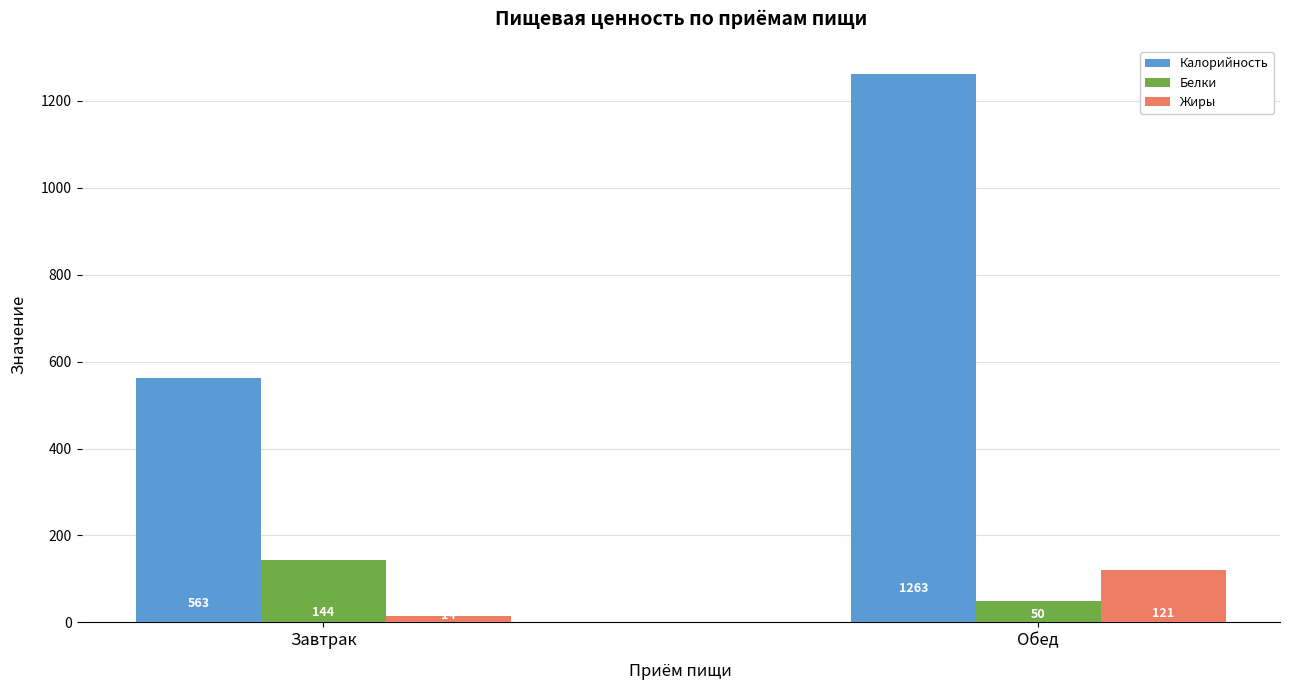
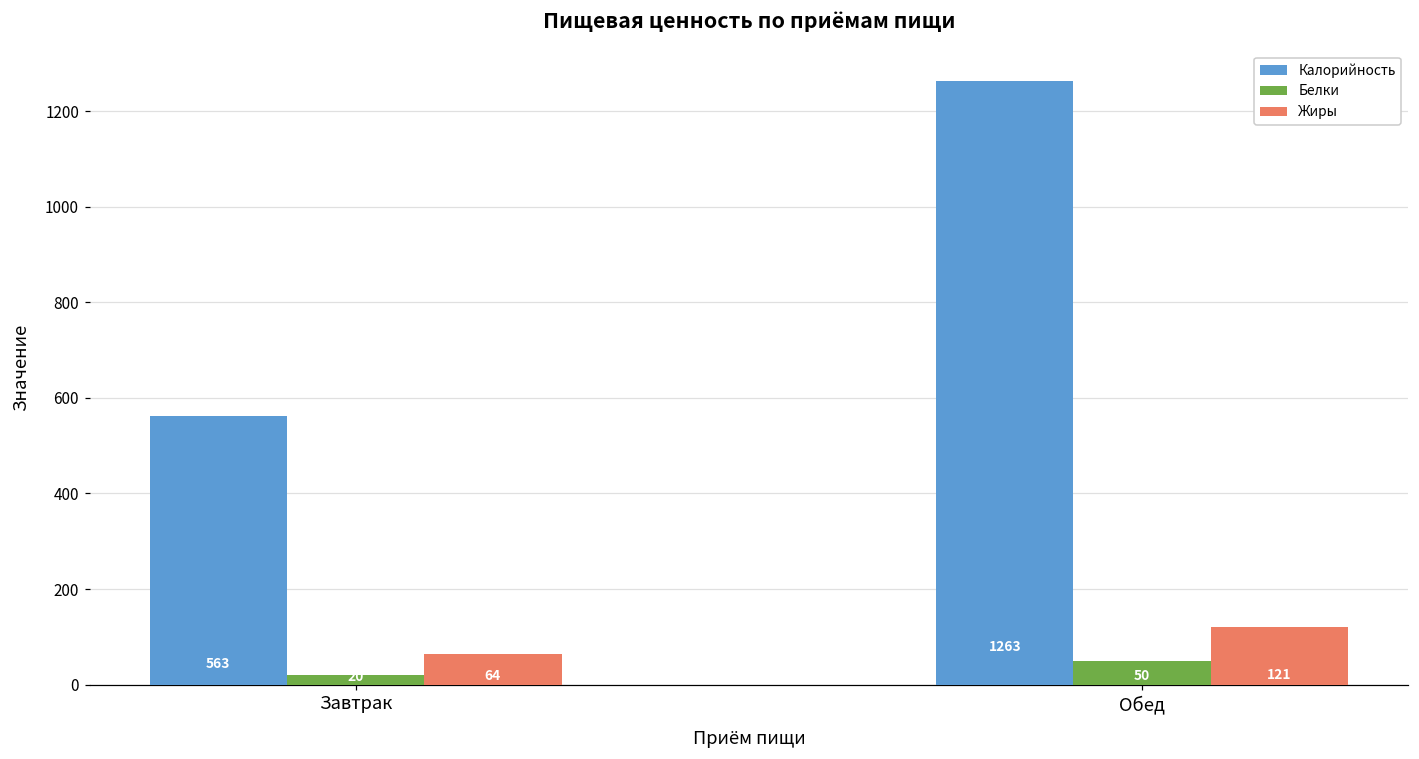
  {
    "Калорийность": {
      "Завтрак": 563,
      "Обед": 1263
    },
    "Белки": {
-     "Завтрак": 144,
+     "Завтрак": 20,
      "Обед": 50
    },
    "Жиры": {
-     "Завтрак": 10
+     "Завтрак": 60
    }
  }
